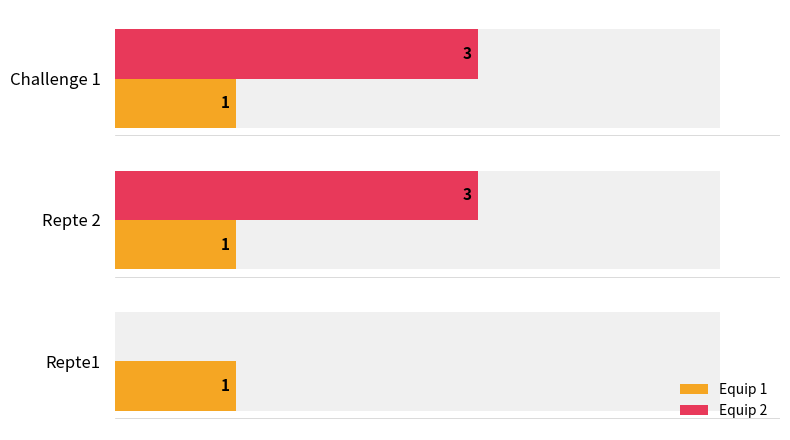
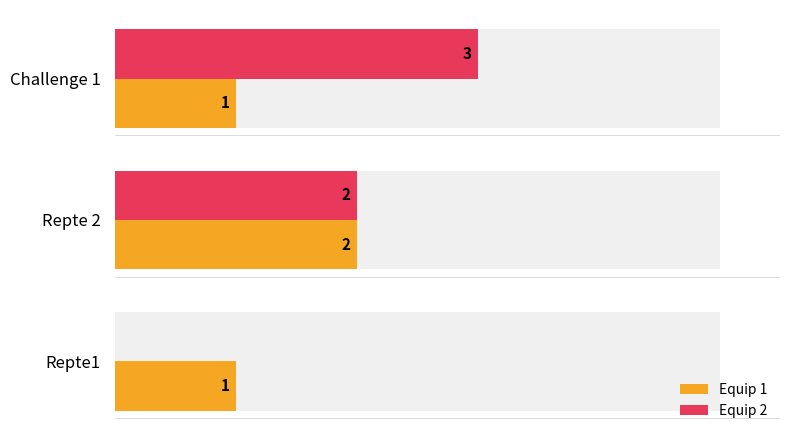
  {
    "Equip 1": {
-     "Repte 2": 1
+     "Repte 2": 2
    },
    "Equip 2": {
-     "Repte 2": 3
+     "Repte 2": 2
    }
  }
